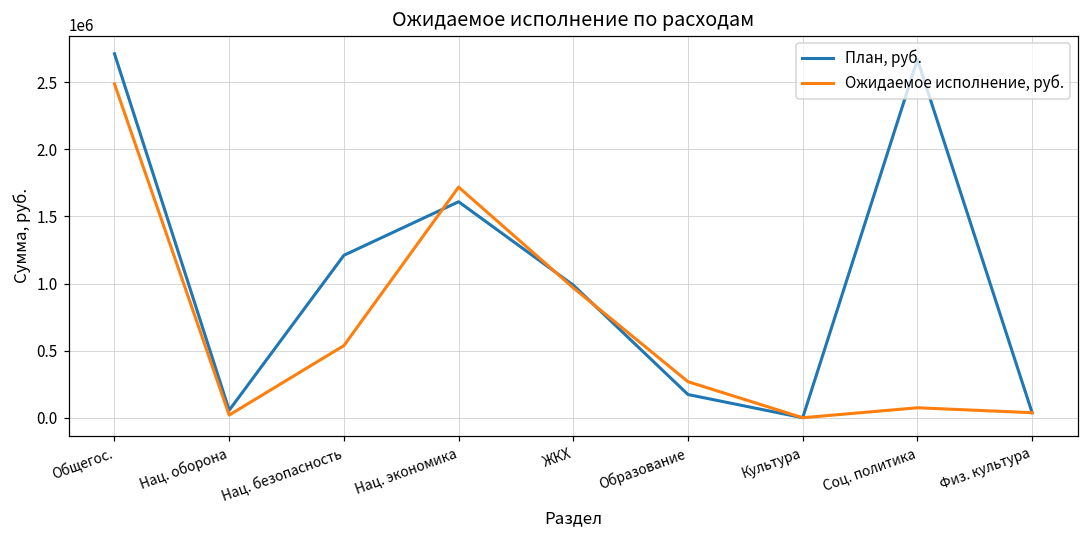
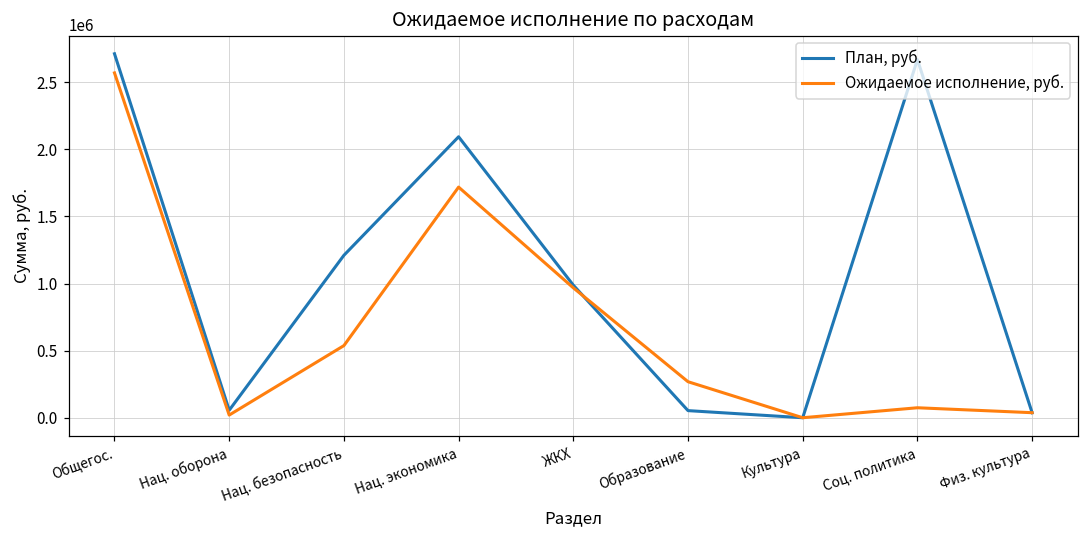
  {
    "План, руб.": {
      "Общегос.": 2710000,
      "Нац. оборона": 60000,
      "Нац. безопасность": 1210000,
-     "Нац. экономика": 1610000,
-     "Образование": 170000
+     "Нац. экономика": 2090000,
+     "Образование": 50000
    },
    "Ожидаемое исполнение, руб.": {
-     "Общегос.": 2490000,
+     "Общегос.": 2570000,
      "Нац. оборона": 20000,
      "Нац. безопасность": 540000,
      "Нац. экономика": 1720000,
      "Образование": 270000,
      "Соц. политика": 80000
    }
  }
